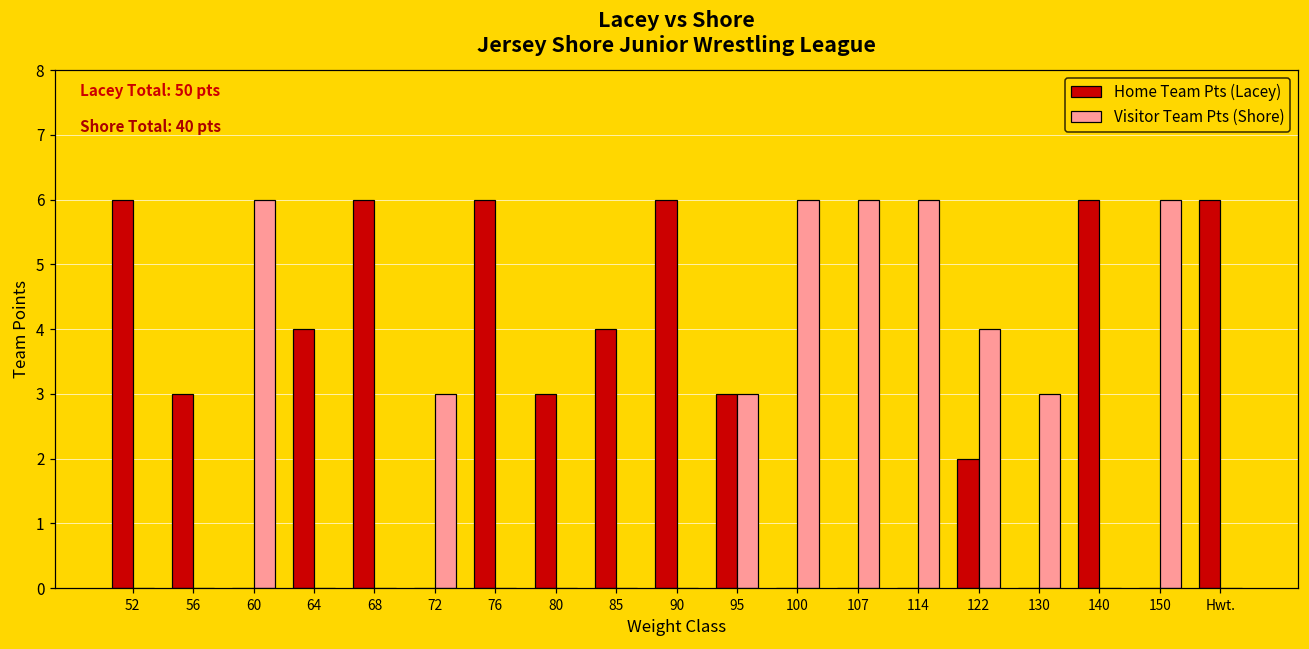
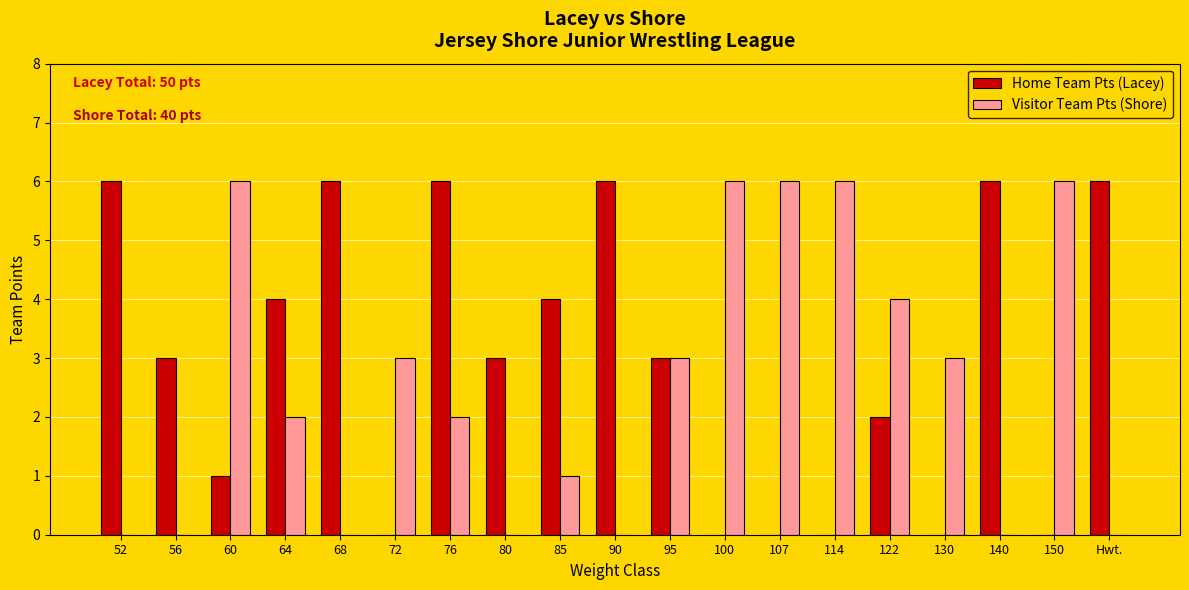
  {
    "Home Team Pts (Lacey)": {
      "52": 6,
      "56": 3,
-     "60": 0,
+     "60": 1,
      "64": 4,
      "68": 6,
      "72": 0,
      "76": 6,
      "80": 3,
      "85": 4,
      "90": 6,
      "95": 3,
      "100": 0,
      "107": 0,
      "114": 0,
      "122": 2,
      "130": 0,
      "140": 6,
      "150": 0,
      "Hwt.": 6
    },
    "Visitor Team Pts (Shore)": {
      "52": 0,
      "56": 0,
      "60": 6,
-     "64": 0,
+     "64": 2,
      "68": 0,
      "72": 3,
-     "76": 0,
+     "76": 2,
      "80": 0,
-     "85": 0,
+     "85": 1,
      "90": 0,
      "95": 3,
      "100": 6,
      "107": 6,
      "114": 6,
      "122": 4,
      "130": 3,
      "140": 0,
      "150": 6,
      "Hwt.": 0
    }
  }
